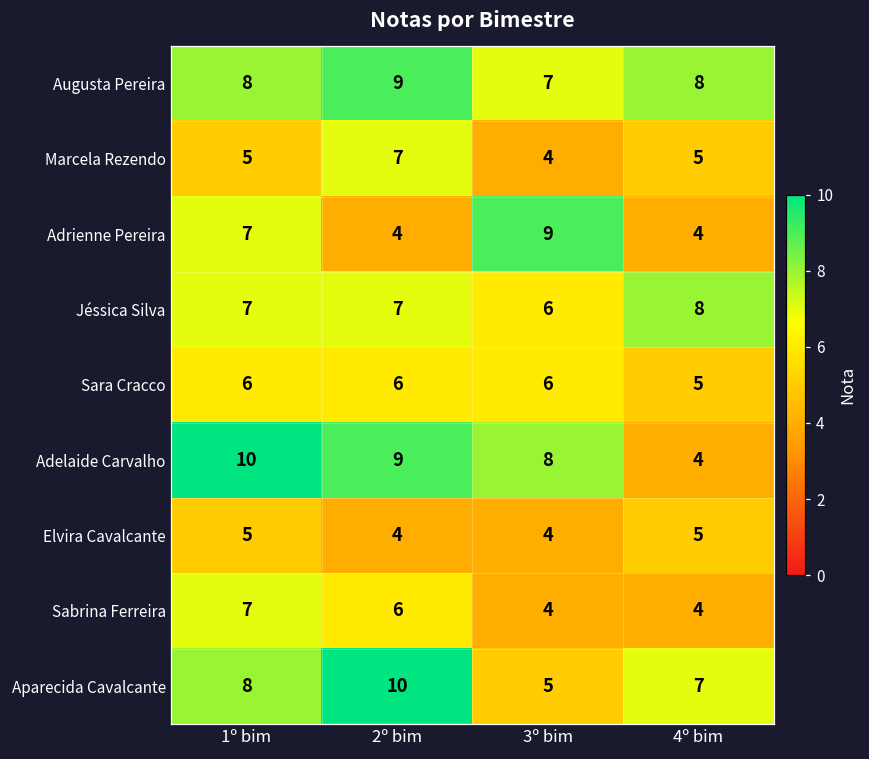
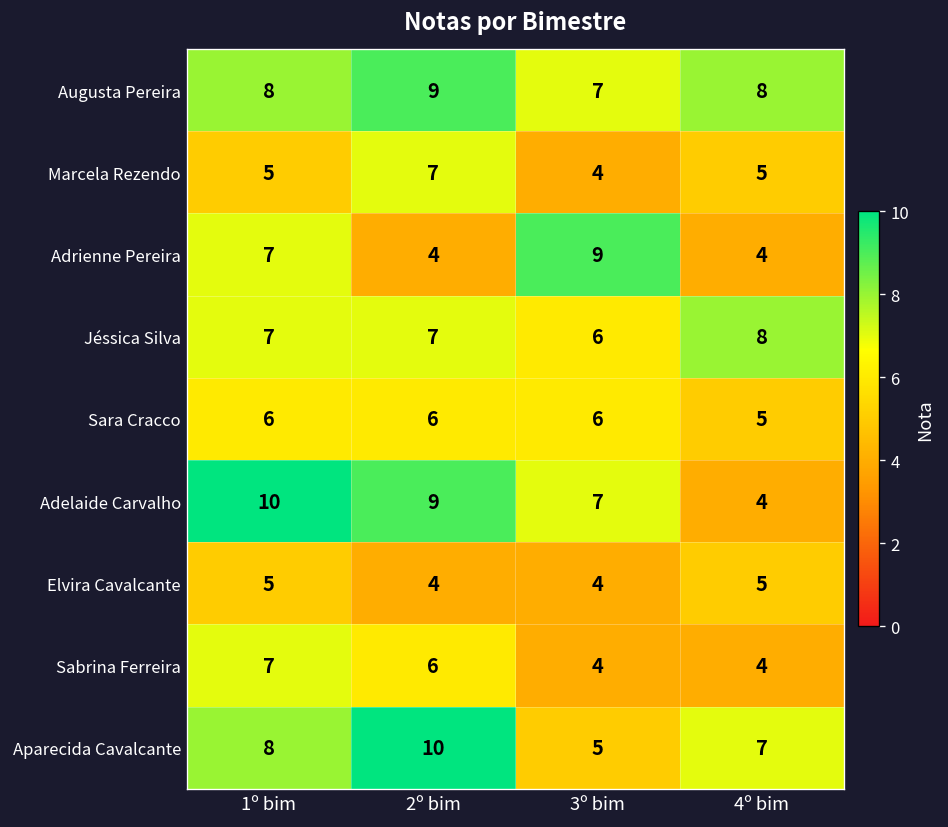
  {
    "Augusta Pereira": {
      "1º bim": 8,
      "2º bim": 9,
      "3º bim": 7,
      "4º bim": 8
    },
    "Marcela Rezendo": {
      "1º bim": 5,
      "2º bim": 7,
      "3º bim": 4,
      "4º bim": 5
    },
    "Adrienne Pereira": {
      "1º bim": 7,
      "2º bim": 4,
      "3º bim": 9,
      "4º bim": 4
    },
    "Jéssica Silva": {
      "1º bim": 7,
      "2º bim": 7,
      "3º bim": 6,
      "4º bim": 8
    },
    "Sara Cracco": {
      "1º bim": 6,
      "2º bim": 6,
      "3º bim": 6,
      "4º bim": 5
    },
    "Adelaide Carvalho": {
      "1º bim": 10,
      "2º bim": 9,
-     "3º bim": 8,
+     "3º bim": 7,
      "4º bim": 4
    },
    "Elvira Cavalcante": {
      "1º bim": 5,
      "2º bim": 4,
      "3º bim": 4,
      "4º bim": 5
    },
    "Sabrina Ferreira": {
      "1º bim": 7,
      "2º bim": 6,
      "3º bim": 4,
      "4º bim": 4
    },
    "Aparecida Cavalcante": {
      "1º bim": 8,
      "2º bim": 10,
      "3º bim": 5,
      "4º bim": 7
    }
  }
